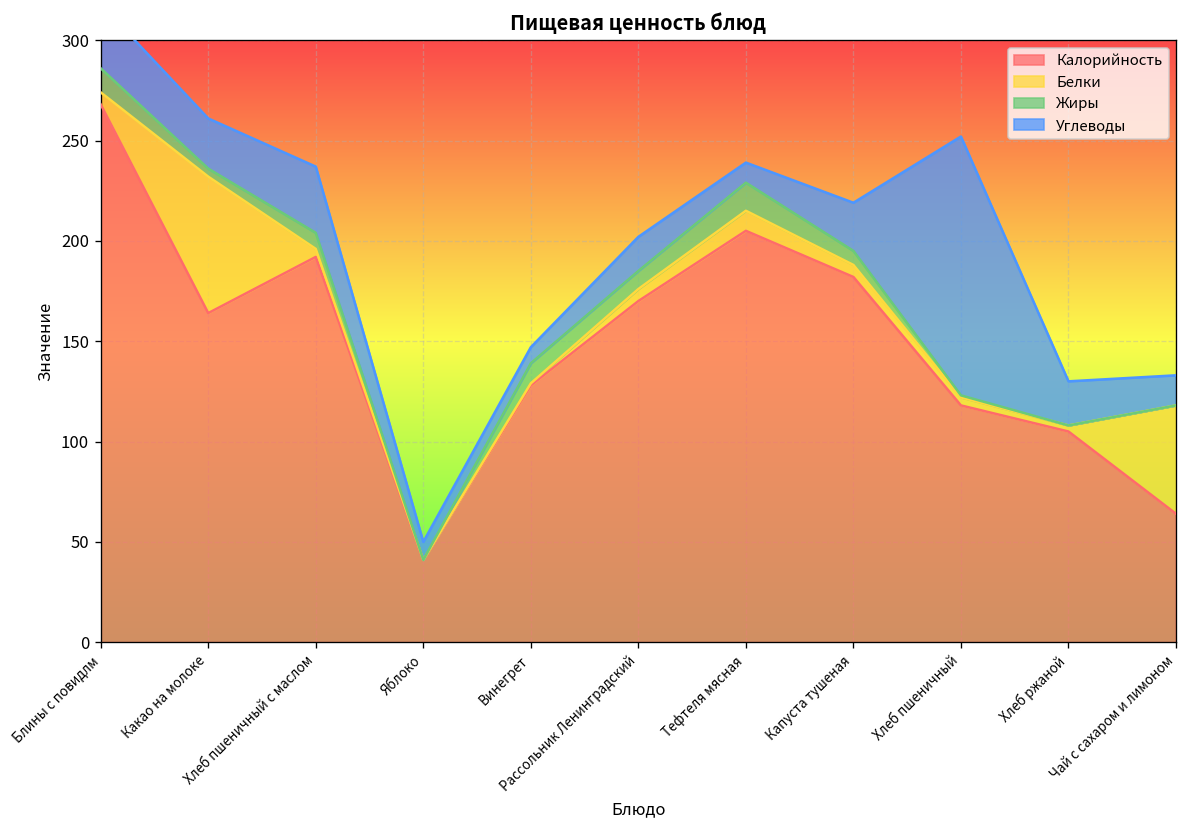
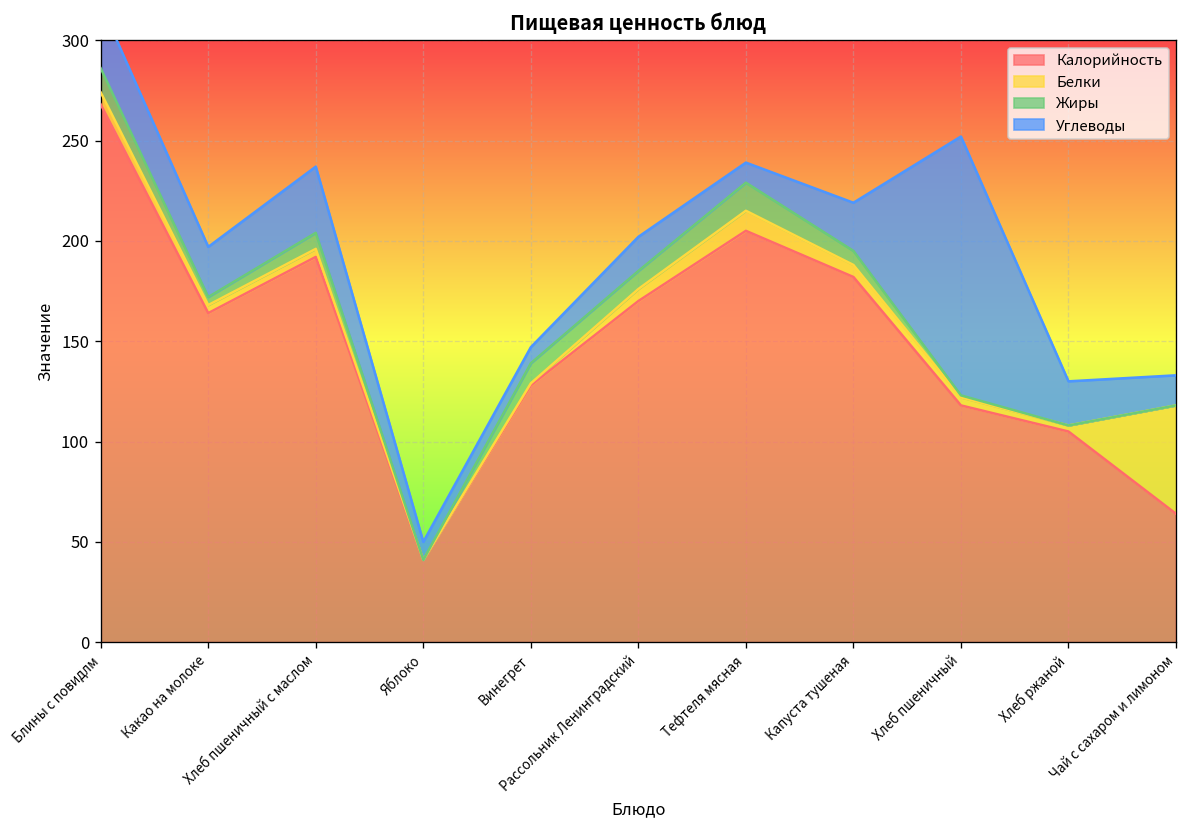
  {
    "Калорийность": {
      "Блины с повидлм": 268,
      "Какао на молоке": 164,
      "Хлеб пшеничный с маслом": 192,
      "Рассольник Ленинградский": 170,
      "Тефтеля мясная": 205,
      "Капуста тушеная": 182,
      "Хлеб пшеничный": 118,
      "Хлеб ржаной": 105,
      "Чай с сахаром и лимоном": 64
    },
    "Белки": {
      "Блины с повидлм": 6,
-     "Какао на молоке": 68,
+     "Какао на молоке": 4,
      "Хлеб пшеничный с маслом": 4,
      "Рассольник Ленинградский": 6,
      "Тефтеля мясная": 10,
      "Капуста тушеная": 6
    },
    "Жиры": {
      "Блины с повидлм": 12,
      "Какао на молоке": 4,
      "Хлеб пшеничный с маслом": 8,
      "Винегрет": 10,
      "Рассольник Ленинградский": 9,
      "Тефтеля мясная": 14,
      "Капуста тушеная": 7
    },
    "Углеводы": {
      "Какао на молоке": 25,
      "Хлеб пшеничный с маслом": 33,
      "Яблоко": 9,
      "Винегрет": 8,
      "Рассольник Ленинградский": 17,
      "Тефтеля мясная": 10,
      "Капуста тушеная": 24,
      "Хлеб пшеничный": 129,
      "Хлеб ржаной": 22,
      "Чай с сахаром и лимоном": 15
    }
  }
